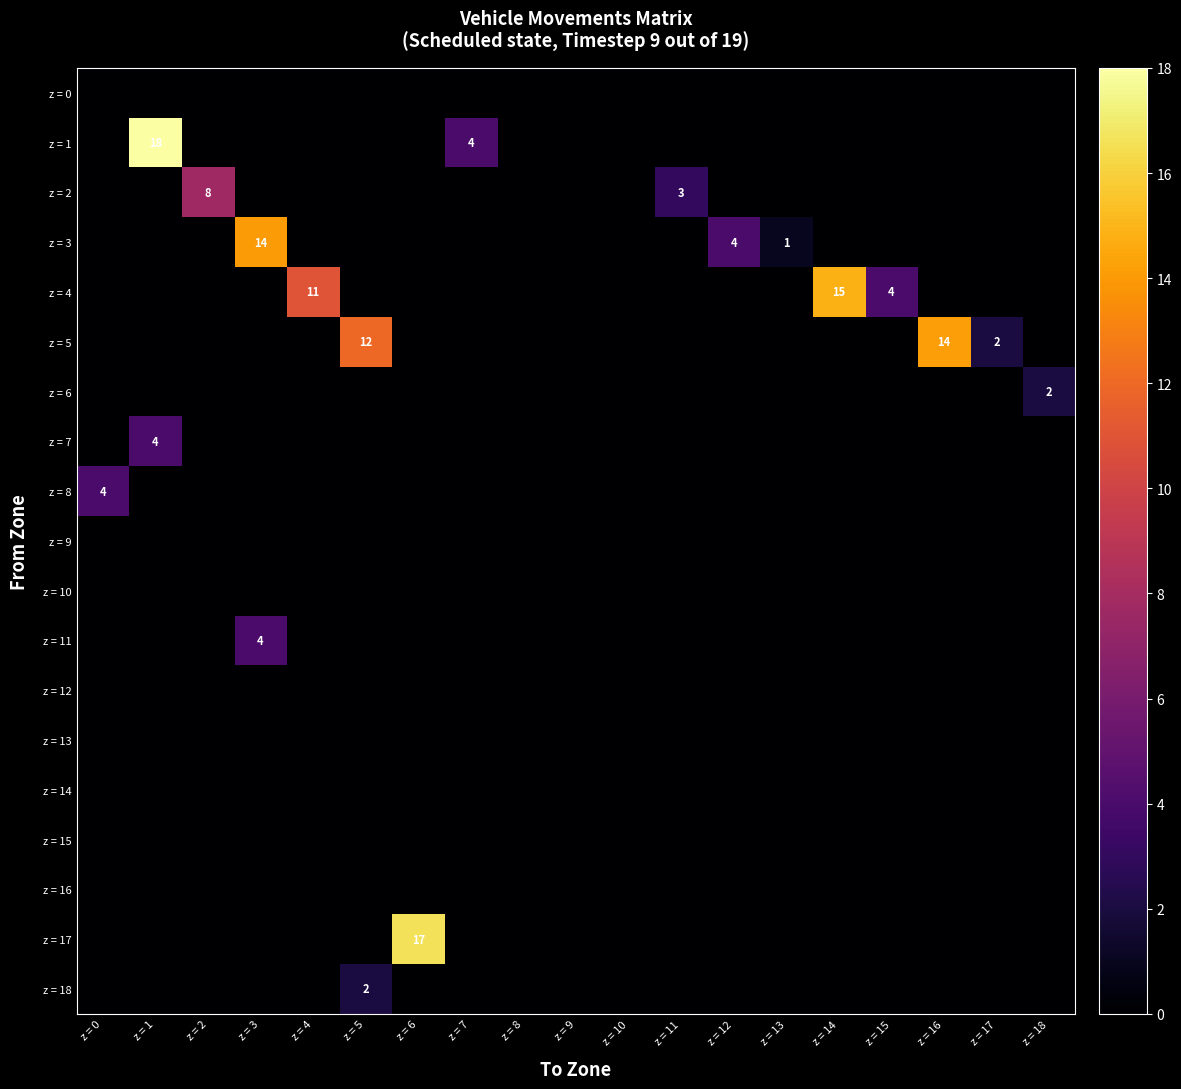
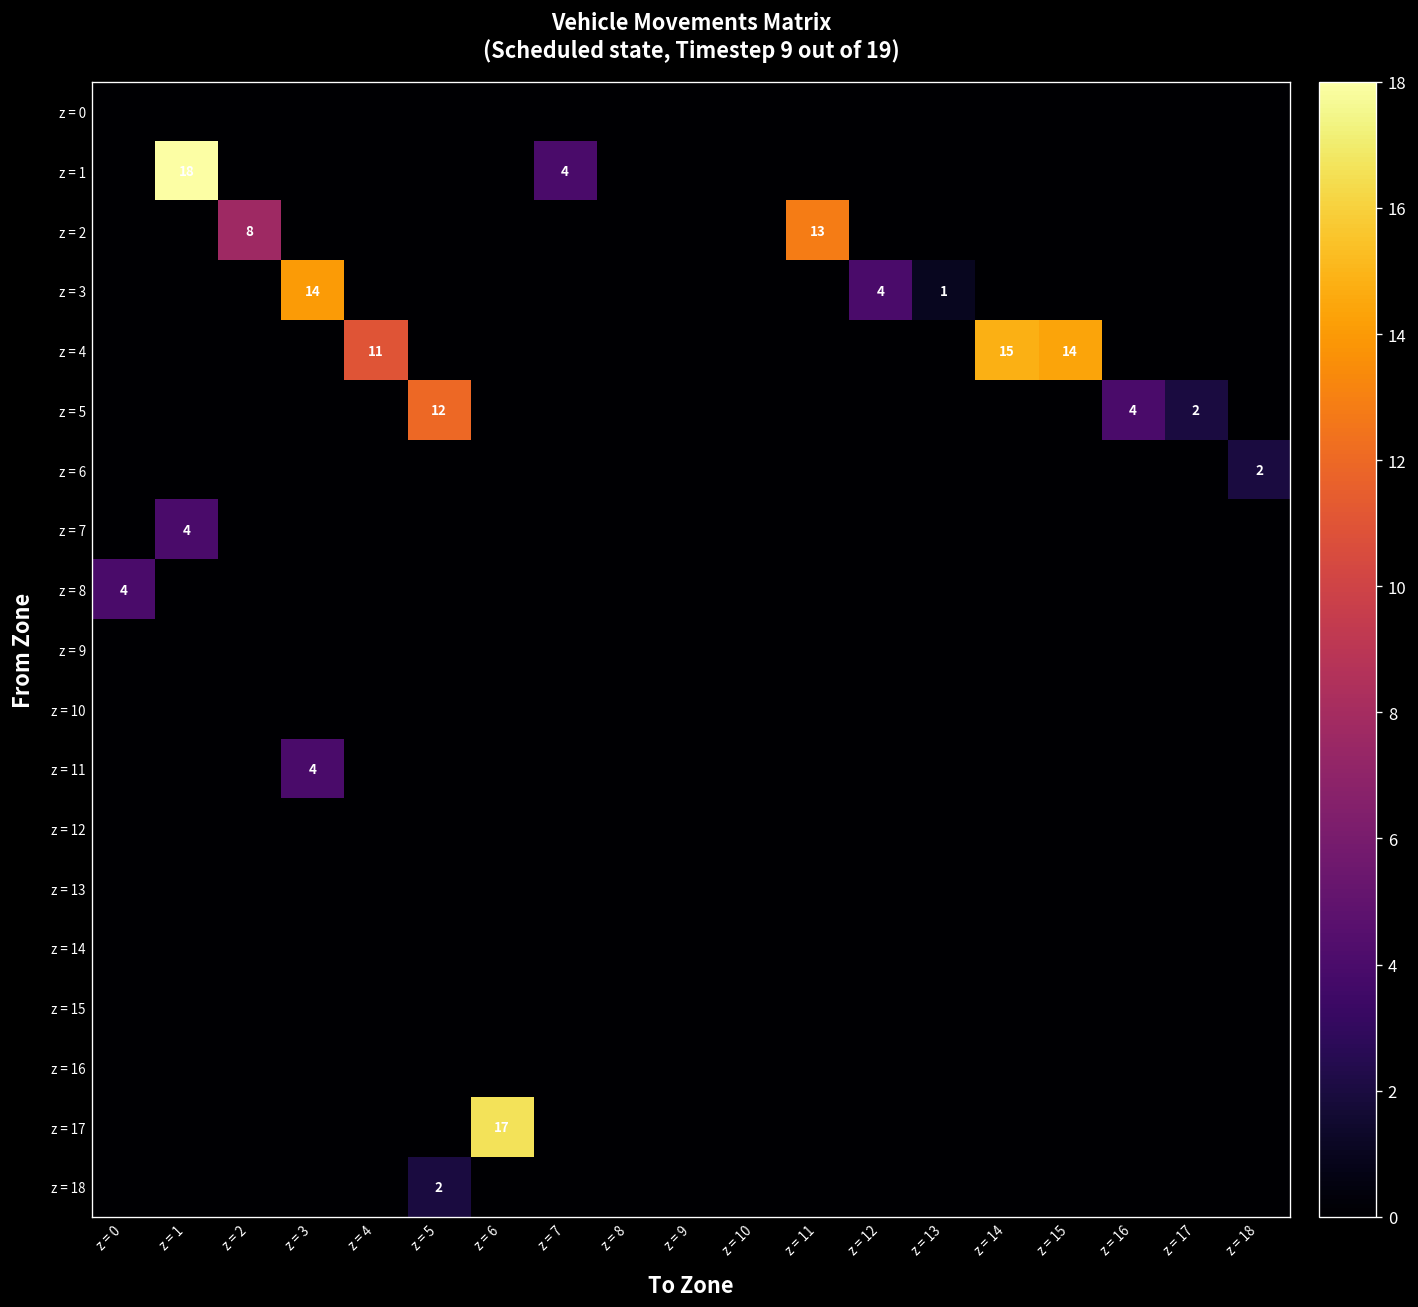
  {
    "z = 1": {
      "z = 1": 18,
      "z = 7": 4
    },
    "z = 2": {
      "z = 2": 8,
-     "z = 11": 3
+     "z = 11": 13
    },
    "z = 3": {
      "z = 3": 14,
      "z = 12": 4,
      "z = 13": 1
    },
    "z = 4": {
      "z = 4": 11,
      "z = 14": 15,
-     "z = 15": 4
+     "z = 15": 14
    },
    "z = 5": {
      "z = 5": 12,
-     "z = 16": 14,
+     "z = 16": 4,
      "z = 17": 2
    },
    "z = 6": {
      "z = 18": 2
    },
    "z = 7": {
      "z = 1": 4
    },
    "z = 8": {
      "z = 0": 4
    },
    "z = 11": {
      "z = 3": 4
    },
    "z = 17": {
      "z = 6": 17
    },
    "z = 18": {
      "z = 5": 2
    }
  }
